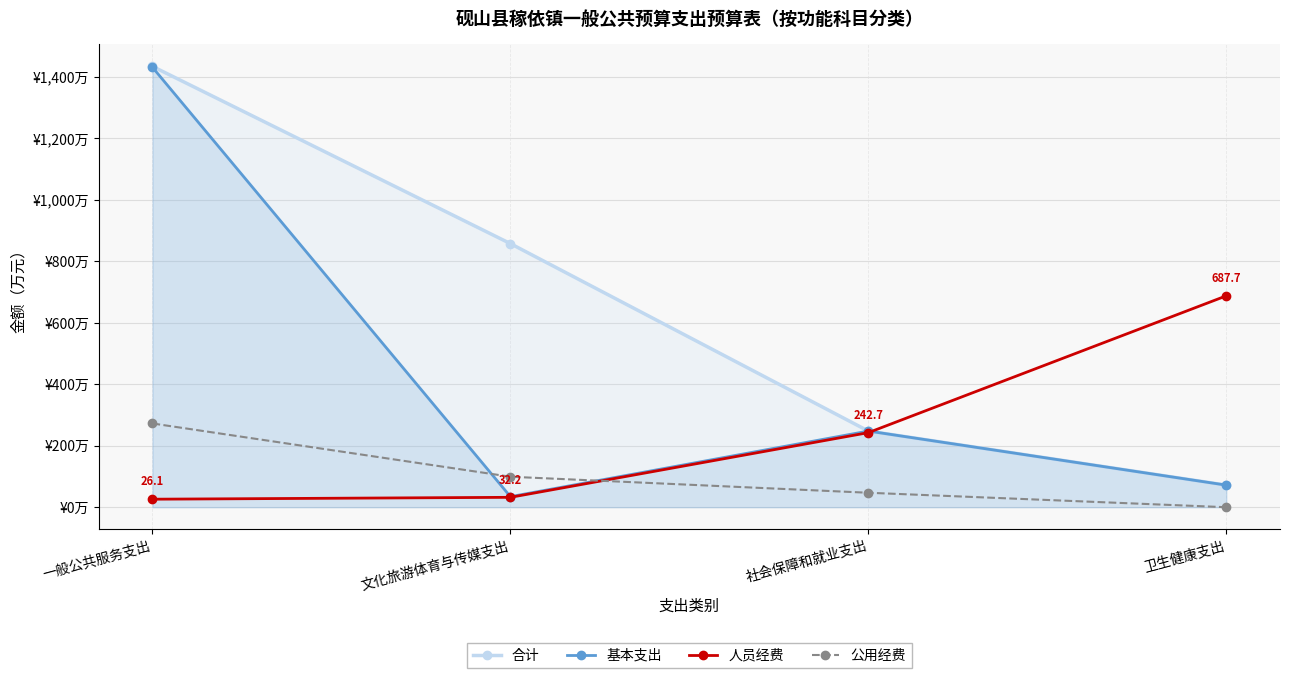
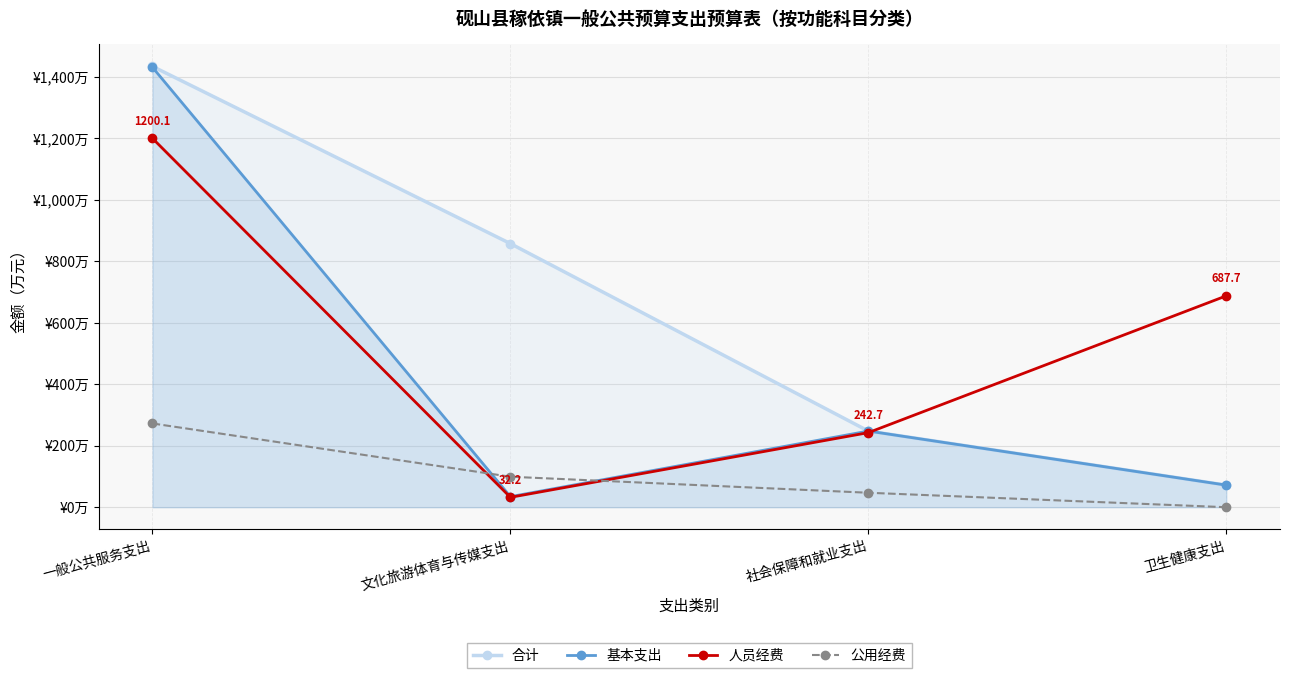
  {
    "合计": {
      "文化旅游体育与传媒支出": "¥860万"
    },
    "人员经费": {
-     "一般公共服务支出": "26.1",
+     "一般公共服务支出": "1200.1",
      "卫生健康支出": "687.7"
    },
    "公用经费": {
      "一般公共服务支出": "¥270万",
      "社会保障和就业支出": "¥50万",
      "卫生健康支出": "¥0万"
    }
  }
